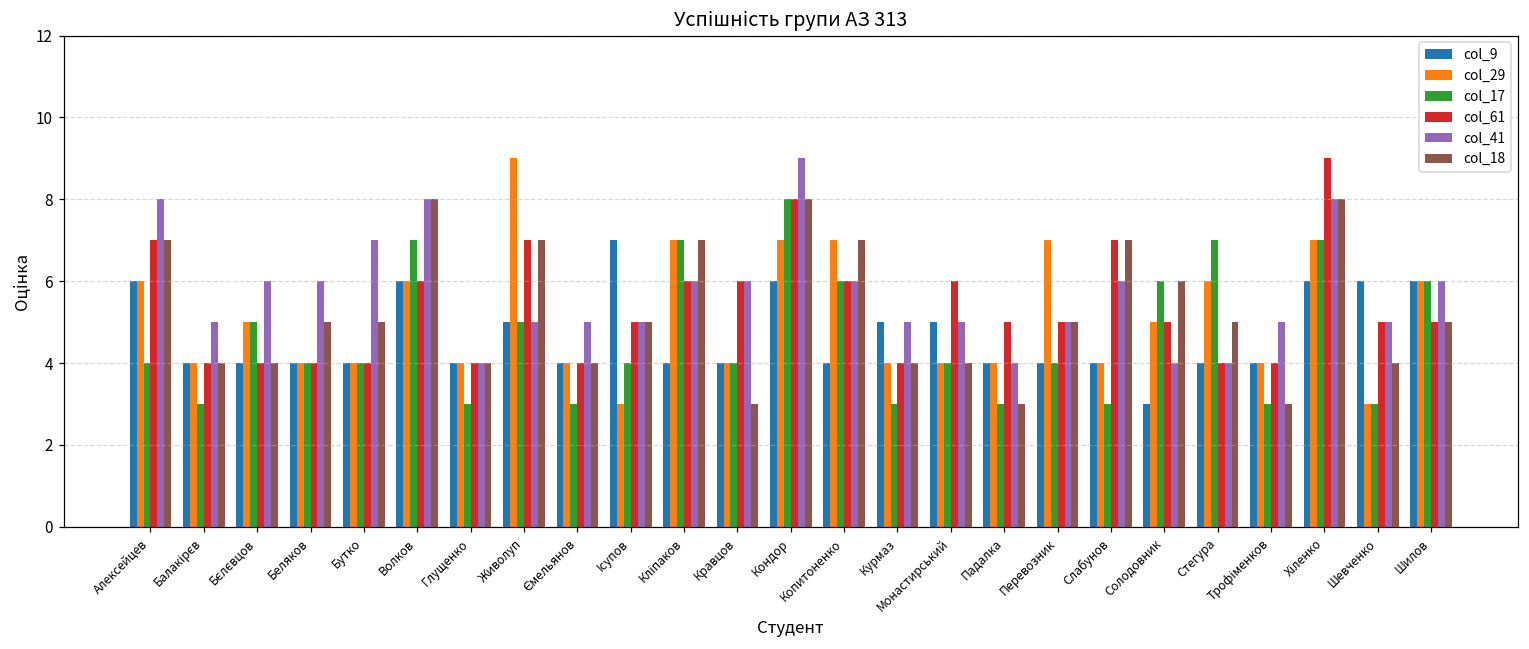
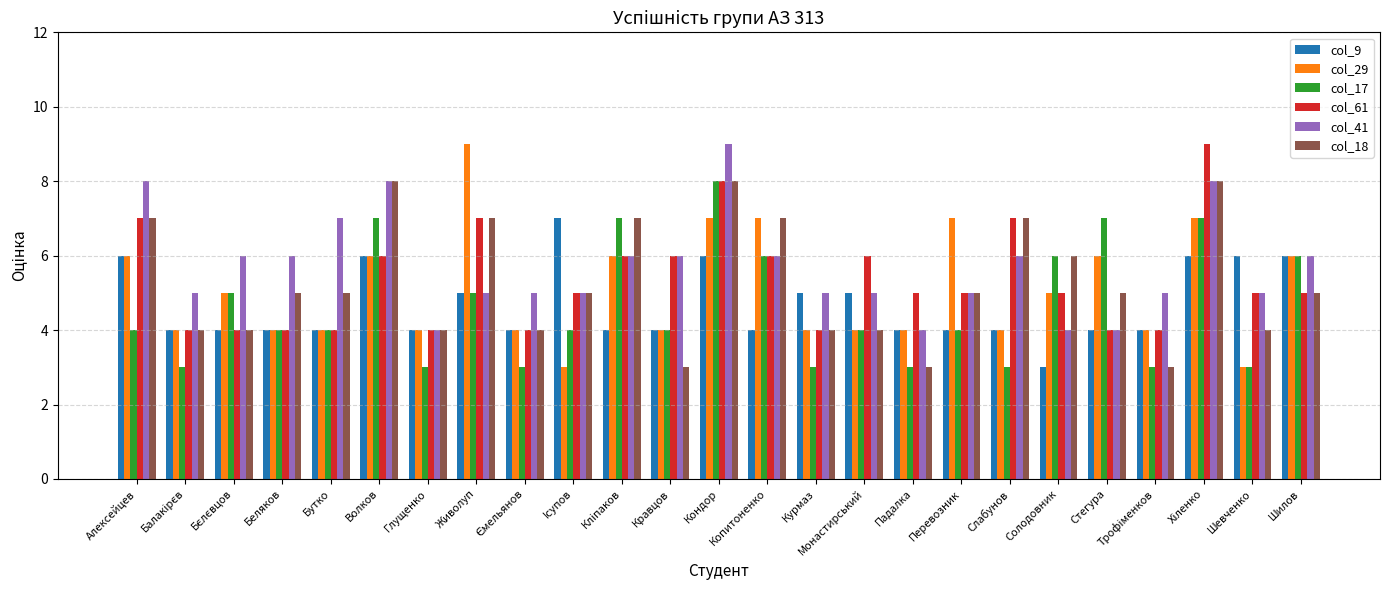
  {
    "col_9": {
      "Алексейцев": 6,
      "Балакірєв": 4,
      "Бєлєвцов": 4,
      "Беляков": 4,
      "Бутко": 4,
      "Волков": 6,
      "Глущенко": 4,
      "Живолуп": 5,
      "Ємельянов": 4,
      "Ісупов": 7,
      "Кліпаков": 4,
      "Кравцов": 4,
      "Кондор": 6,
      "Копитоненко": 4,
      "Курмаз": 5,
      "Монастирський": 5,
      "Падалка": 4,
      "Перевозник": 4,
      "Слабунов": 4,
      "Солодовник": 3,
      "Стегура": 4,
      "Трофіменков": 4,
      "Хіленко": 6,
      "Шевченко": 6,
      "Шилов": 6
    },
    "col_29": {
      "Алексейцев": 6,
      "Балакірєв": 4,
      "Бєлєвцов": 5,
      "Беляков": 4,
      "Бутко": 4,
      "Волков": 6,
      "Глущенко": 4,
      "Живолуп": 9,
      "Ємельянов": 4,
      "Ісупов": 3,
-     "Кліпаков": 7,
+     "Кліпаков": 6,
      "Кравцов": 4,
      "Кондор": 7,
      "Копитоненко": 7,
      "Курмаз": 4,
      "Монастирський": 4,
      "Падалка": 4,
      "Перевозник": 7,
      "Слабунов": 4,
      "Солодовник": 5,
      "Стегура": 6,
      "Трофіменков": 4,
      "Хіленко": 7,
      "Шевченко": 3,
      "Шилов": 6
    },
    "col_17": {
      "Алексейцев": 4,
      "Балакірєв": 3,
      "Бєлєвцов": 5,
      "Беляков": 4,
      "Бутко": 4,
      "Волков": 7,
      "Глущенко": 3,
      "Живолуп": 5,
      "Ємельянов": 3,
      "Ісупов": 4,
      "Кліпаков": 7,
      "Кравцов": 4,
      "Кондор": 8,
      "Копитоненко": 6,
      "Курмаз": 3,
      "Монастирський": 4,
      "Падалка": 3,
      "Перевозник": 4,
      "Слабунов": 3,
      "Солодовник": 6,
      "Стегура": 7,
      "Трофіменков": 3,
      "Хіленко": 7,
      "Шевченко": 3,
      "Шилов": 6
    },
    "col_61": {
      "Алексейцев": 7,
      "Балакірєв": 4,
      "Бєлєвцов": 4,
      "Беляков": 4,
      "Бутко": 4,
      "Волков": 6,
      "Глущенко": 4,
      "Живолуп": 7,
      "Ємельянов": 4,
      "Ісупов": 5,
      "Кліпаков": 6,
      "Кравцов": 6,
      "Кондор": 8,
      "Копитоненко": 6,
      "Курмаз": 4,
      "Монастирський": 6,
      "Падалка": 5,
      "Перевозник": 5,
      "Слабунов": 7,
      "Солодовник": 5,
      "Стегура": 4,
      "Трофіменков": 4,
      "Хіленко": 9,
      "Шевченко": 5,
      "Шилов": 5
    },
    "col_41": {
      "Алексейцев": 8,
      "Балакірєв": 5,
      "Бєлєвцов": 6,
      "Беляков": 6,
      "Бутко": 7,
      "Волков": 8,
      "Глущенко": 4,
      "Живолуп": 5,
      "Ємельянов": 5,
      "Ісупов": 5,
      "Кліпаков": 6,
      "Кравцов": 6,
      "Кондор": 9,
      "Копитоненко": 6,
      "Курмаз": 5,
      "Монастирський": 5,
      "Падалка": 4,
      "Перевозник": 5,
      "Слабунов": 6,
      "Солодовник": 4,
      "Стегура": 4,
      "Трофіменков": 5,
      "Хіленко": 8,
      "Шевченко": 5,
      "Шилов": 6
    },
    "col_18": {
      "Алексейцев": 7,
      "Балакірєв": 4,
      "Бєлєвцов": 4,
      "Беляков": 5,
      "Бутко": 5,
      "Волков": 8,
      "Глущенко": 4,
      "Живолуп": 7,
      "Ємельянов": 4,
      "Ісупов": 5,
      "Кліпаков": 7,
      "Кравцов": 3,
      "Кондор": 8,
      "Копитоненко": 7,
      "Курмаз": 4,
      "Монастирський": 4,
      "Падалка": 3,
      "Перевозник": 5,
      "Слабунов": 7,
      "Солодовник": 6,
      "Стегура": 5,
      "Трофіменков": 3,
      "Хіленко": 8,
      "Шевченко": 4,
      "Шилов": 5
    }
  }
